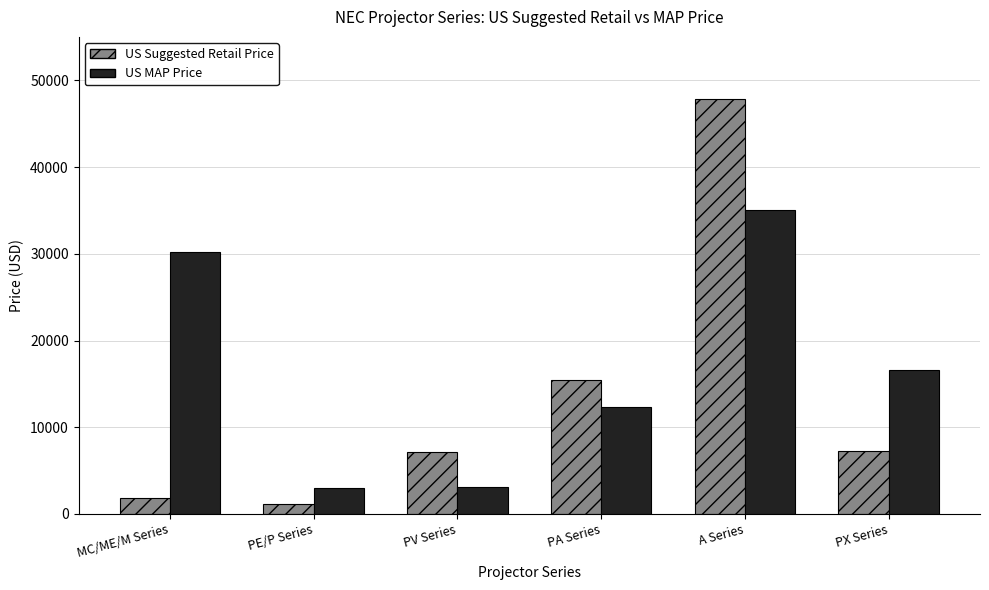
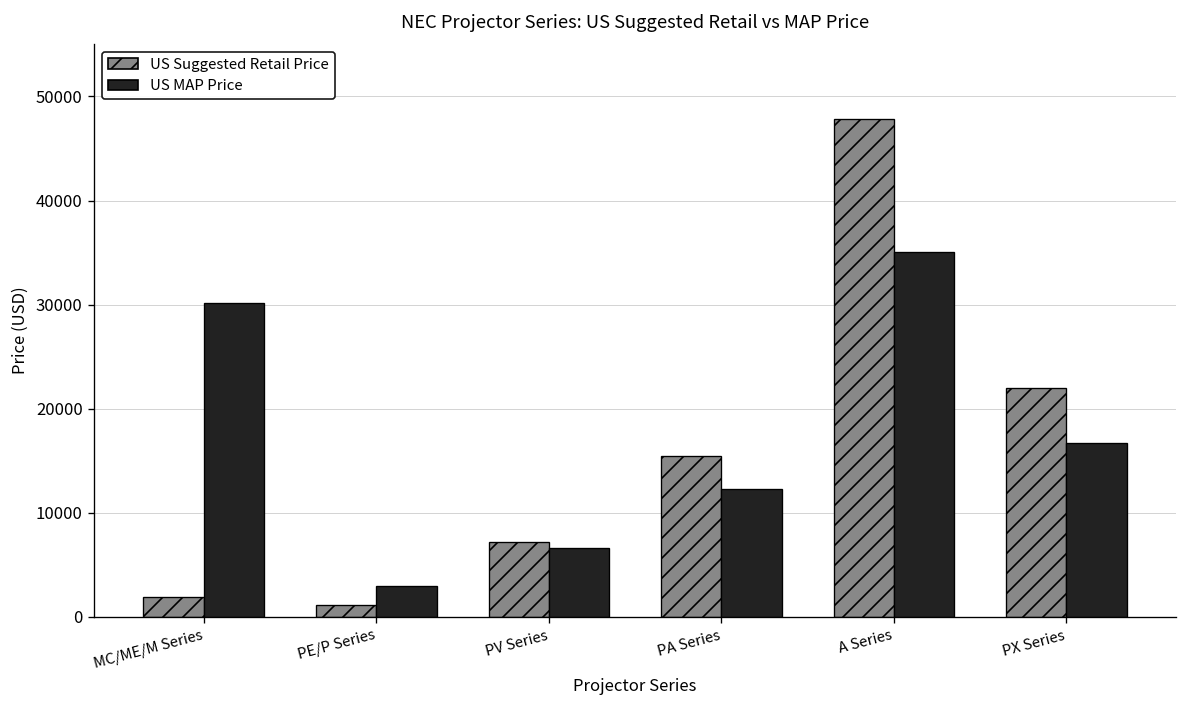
  {
    "US Suggested Retail Price": {
      "MC/ME/M Series": 2000,
      "PE/P Series": 1000,
      "PV Series": 7000,
      "PA Series": 15000,
      "A Series": 48000,
-     "PX Series": 7000
+     "PX Series": 22000
    },
    "US MAP Price": {
      "MC/ME/M Series": 30000,
      "PE/P Series": 3000,
-     "PV Series": 3000,
+     "PV Series": 7000,
      "PA Series": 12000,
      "A Series": 35000,
      "PX Series": 17000
    }
  }
